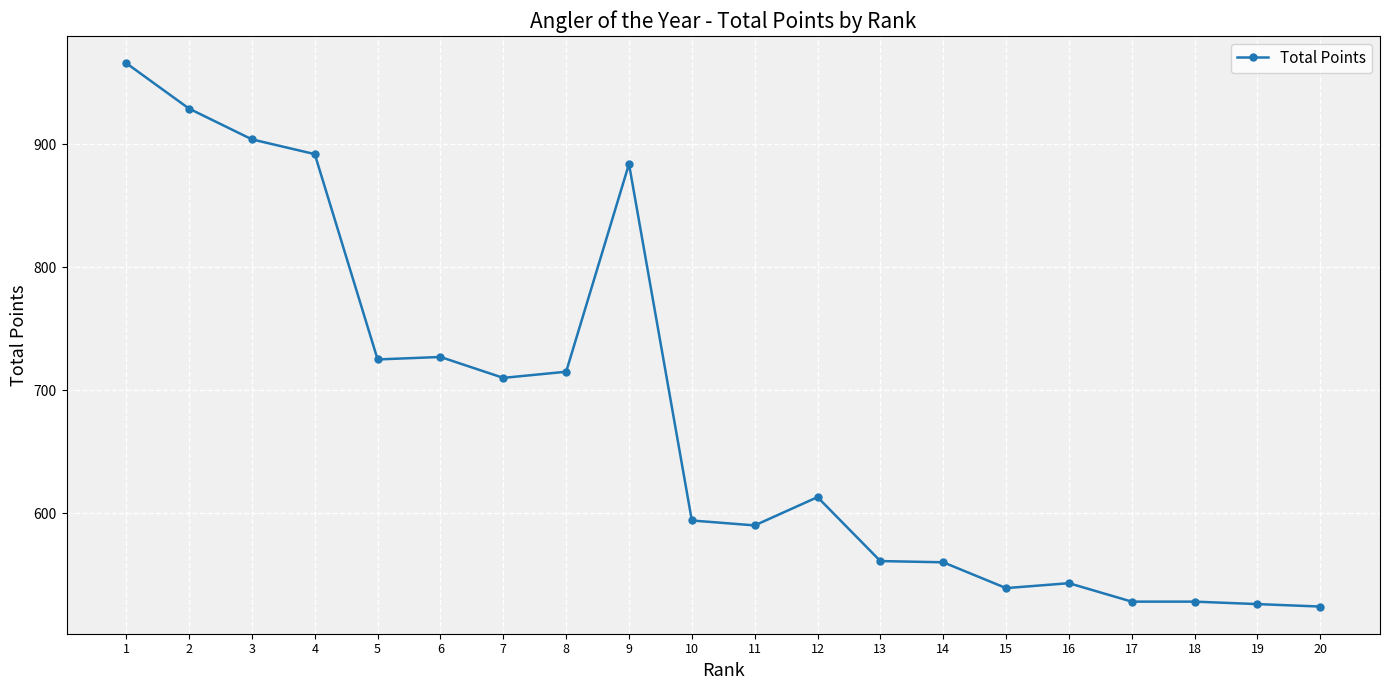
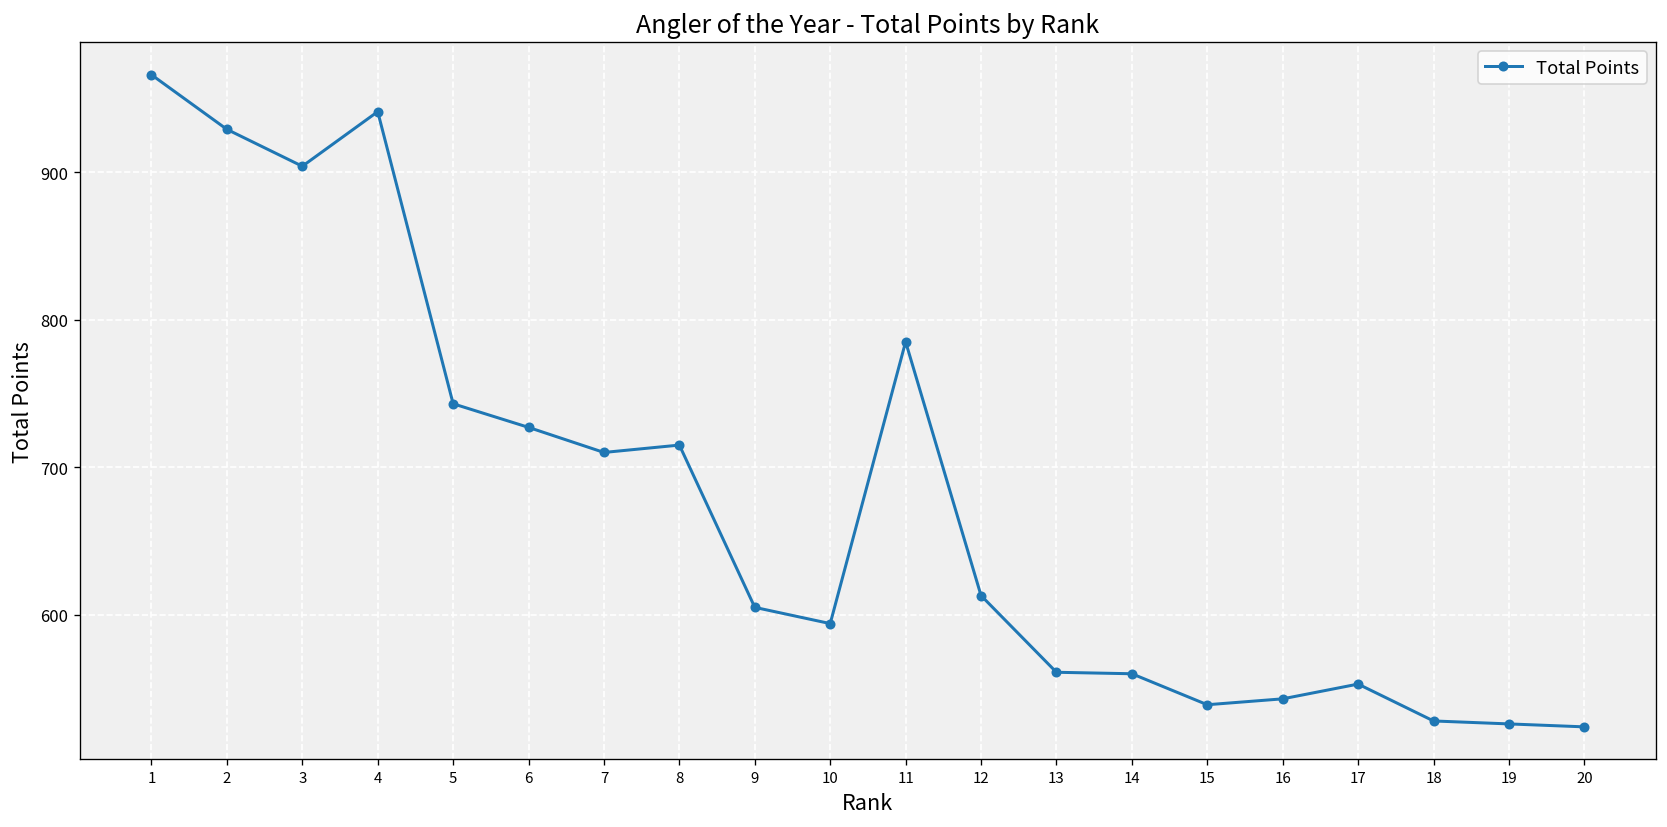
  {
    "1": 966,
    "2": 929,
    "3": 904,
-   "4": 892,
-   "5": 725,
+   "4": 941,
+   "5": 743,
    "6": 727,
    "7": 710,
    "8": 715,
-   "9": 884,
+   "9": 605,
    "10": 594,
-   "11": 590,
+   "11": 785,
    "12": 613,
    "13": 561,
    "14": 560,
    "15": 539,
    "16": 543,
-   "17": 528,
+   "17": 553,
    "18": 528,
    "19": 526,
    "20": 524
  }
